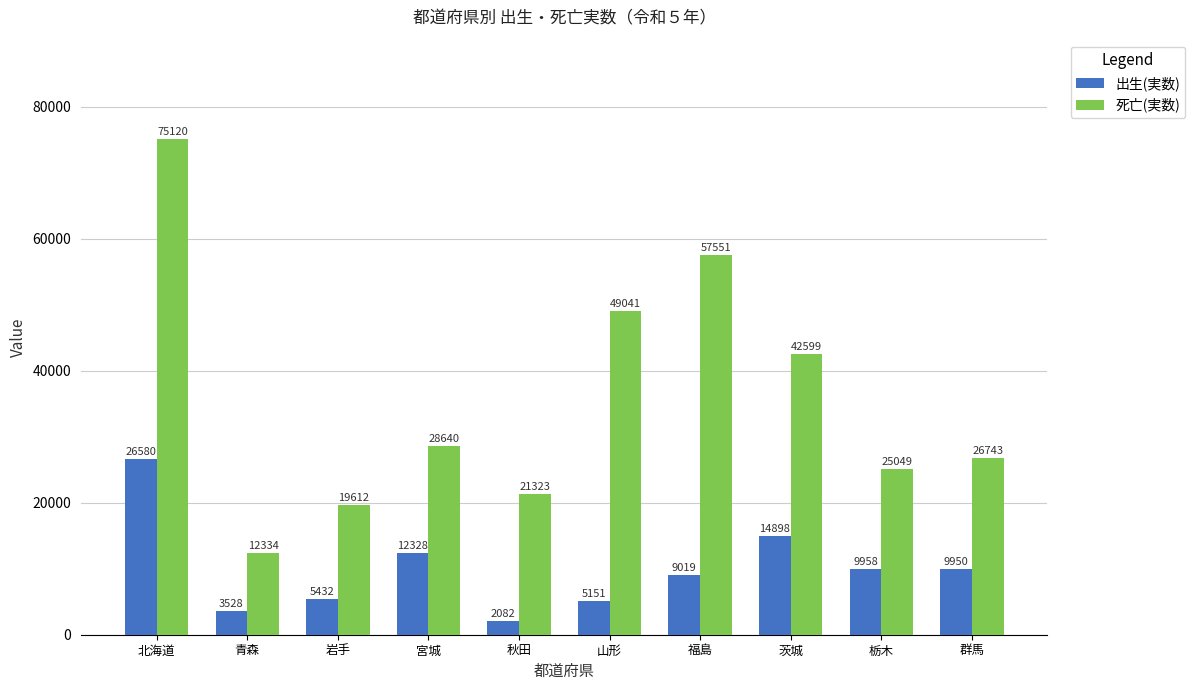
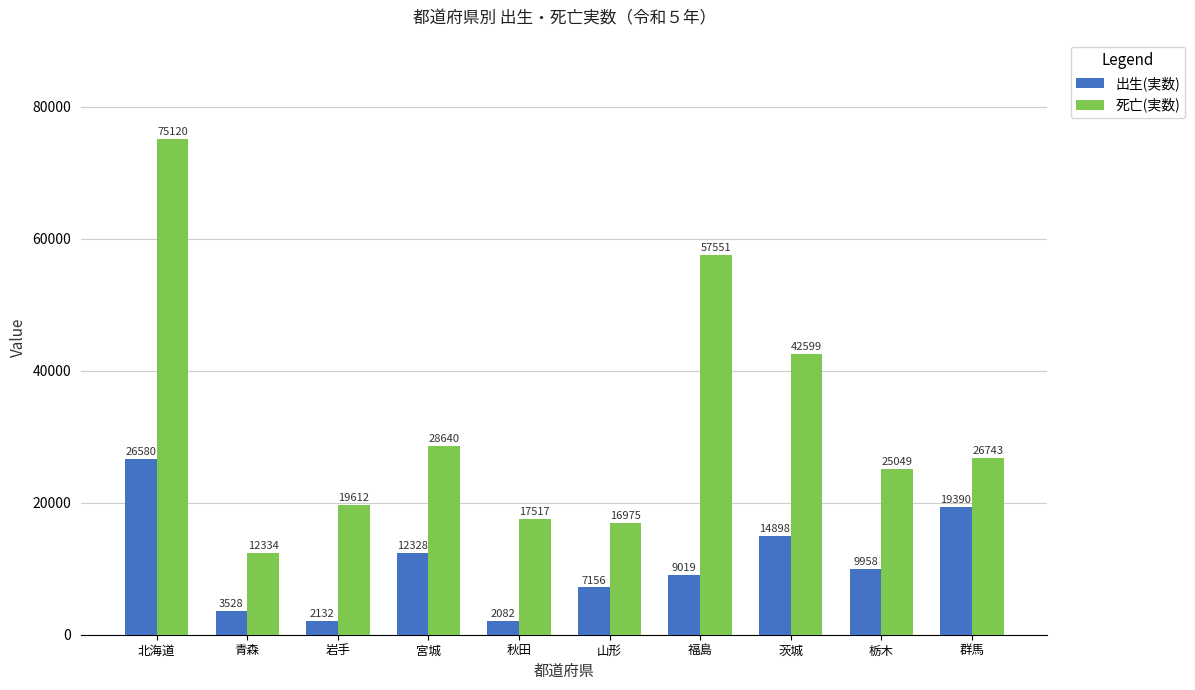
  {
    "出生(実数)": {
      "北海道": 26580,
      "青森": 3528,
-     "岩手": 5432,
+     "岩手": 2132,
      "宮城": 12328,
      "秋田": 2082,
-     "山形": 5151,
+     "山形": 7156,
      "福島": 9019,
      "茨城": 14898,
      "栃木": 9958,
-     "群馬": 9950
+     "群馬": 19390
    },
    "死亡(実数)": {
      "北海道": 75120,
      "青森": 12334,
      "岩手": 19612,
      "宮城": 28640,
-     "秋田": 21323,
-     "山形": 49041,
+     "秋田": 17517,
+     "山形": 16975,
      "福島": 57551,
      "茨城": 42599,
      "栃木": 25049,
      "群馬": 26743
    }
  }
